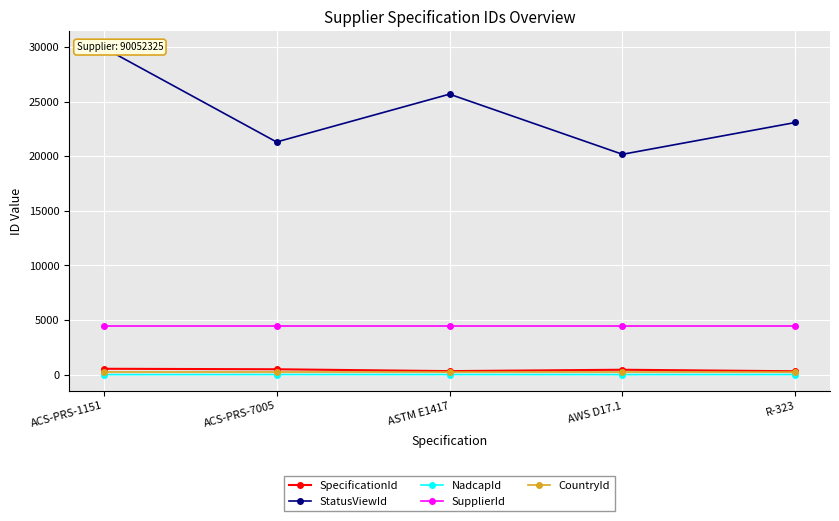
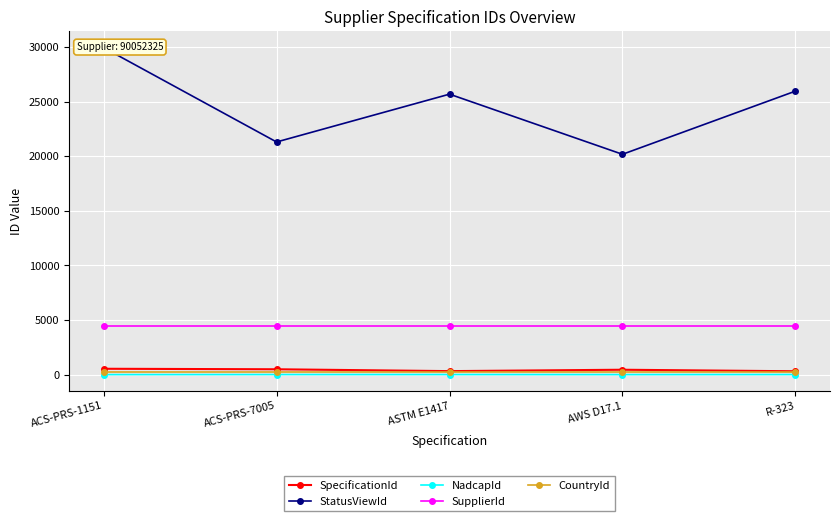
  {
    "SpecificationId": {
      "ACS-PRS-1151": 500
    },
    "StatusViewId": {
      "ACS-PRS-7005": 21300,
      "ASTM E1417": 25700,
      "AWS D17.1": 20200,
-     "R-323": 23100
+     "R-323": 26000
    },
    "NadcapId": {
      "ACS-PRS-1151": 0,
      "ACS-PRS-7005": 0,
      "ASTM E1417": 0,
      "AWS D17.1": 0,
      "R-323": 0
    },
    "SupplierId": {
      "ACS-PRS-1151": 4400,
      "ACS-PRS-7005": 4400,
      "ASTM E1417": 4400,
      "AWS D17.1": 4400,
      "R-323": 4400
    },
    "CountryId": {
      "ACS-PRS-1151": 300
    }
  }
